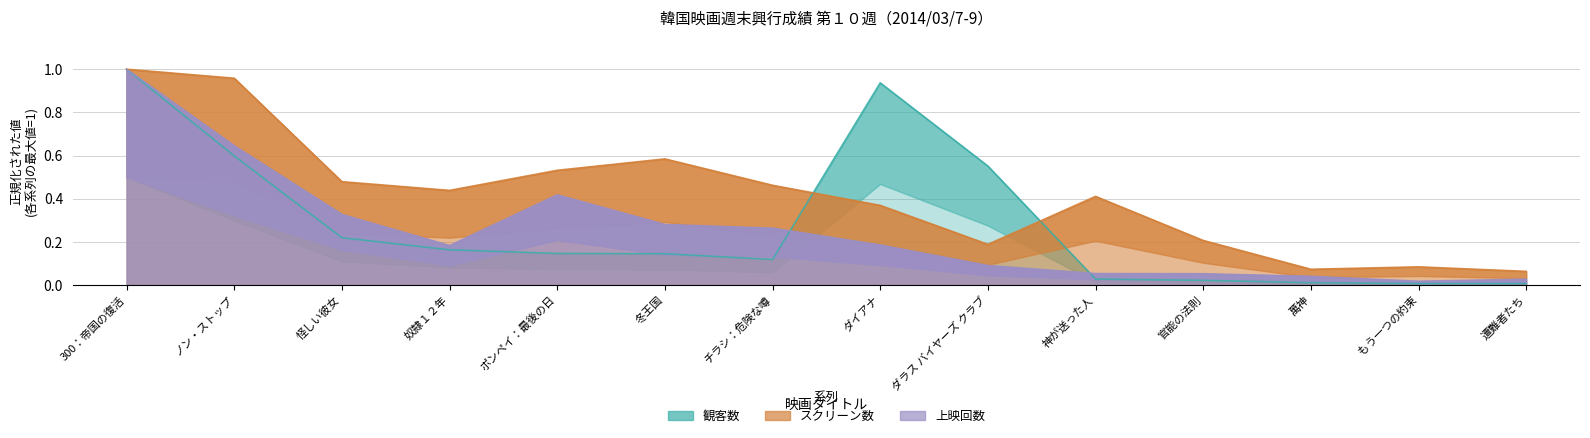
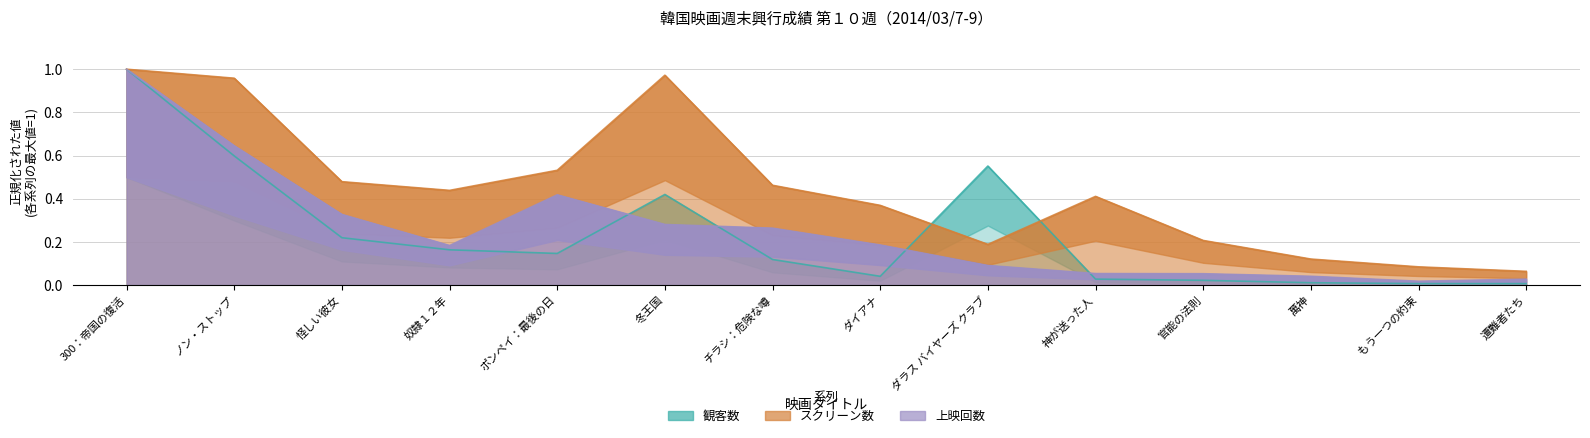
  {
    "観客数": {
      "ノン・ストップ": 0.60,
      "怪しい彼女": 0.22,
      "奴隷１２年": 0.16,
      "ポンペイ：最後の日": 0.15,
-     "冬王国": 0.15,
+     "冬王国": 0.42,
      "チラシ：危険な噂": 0.12,
-     "ダイアナ": 0.94,
+     "ダイアナ": 0.04,
      "ダラス バイヤーズ クラブ": 0.55,
      "神が送った人": 0.03,
      "官能の法則": 0.02,
      "萬神": 0.01,
      "遭難者たち": 0.01
    },
    "スクリーン数": {
      "ノン・ストップ": 0.96,
      "怪しい彼女": 0.48,
      "奴隷１２年": 0.44,
      "ポンペイ：最後の日": 0.53,
-     "冬王国": 0.58,
+     "冬王国": 0.97,
      "チラシ：危険な噂": 0.46,
      "ダイアナ": 0.37,
      "ダラス バイヤーズ クラブ": 0.19,
      "神が送った人": 0.41,
      "官能の法則": 0.21,
-     "萬神": 0.07,
+     "萬神": 0.12,
      "もう一つの約束": 0.08,
      "遭難者たち": 0.06
    },
    "上映回数": {
      "ノン・ストップ": 0.65,
      "怪しい彼女": 0.33,
      "奴隷１２年": 0.18,
      "ポンペイ：最後の日": 0.42,
      "冬王国": 0.28,
      "チラシ：危険な噂": 0.26,
      "ダイアナ": 0.19,
      "ダラス バイヤーズ クラブ": 0.09,
      "神が送った人": 0.05,
      "官能の法則": 0.05,
      "萬神": 0.04,
      "遭難者たち": 0.03
    }
  }
